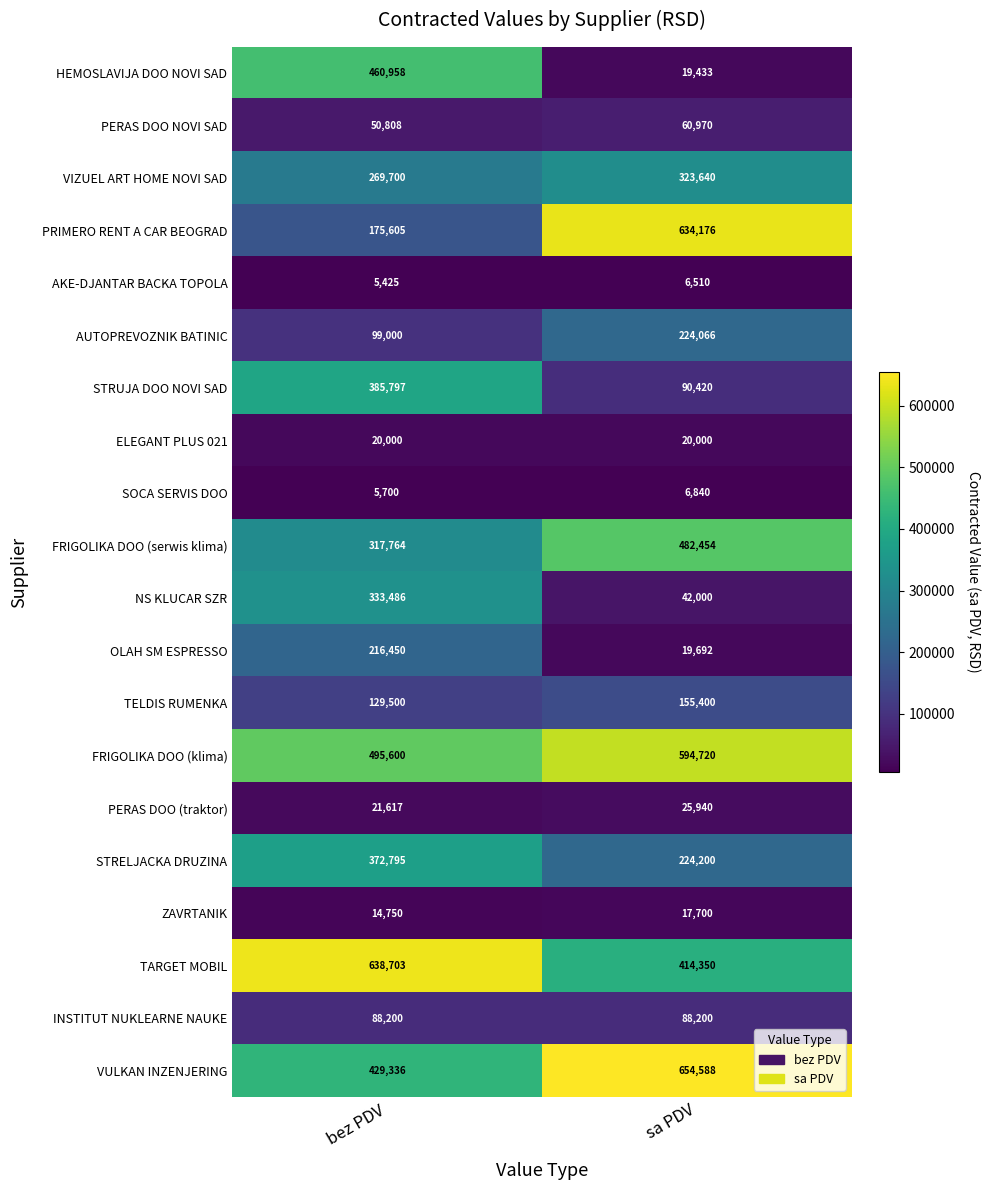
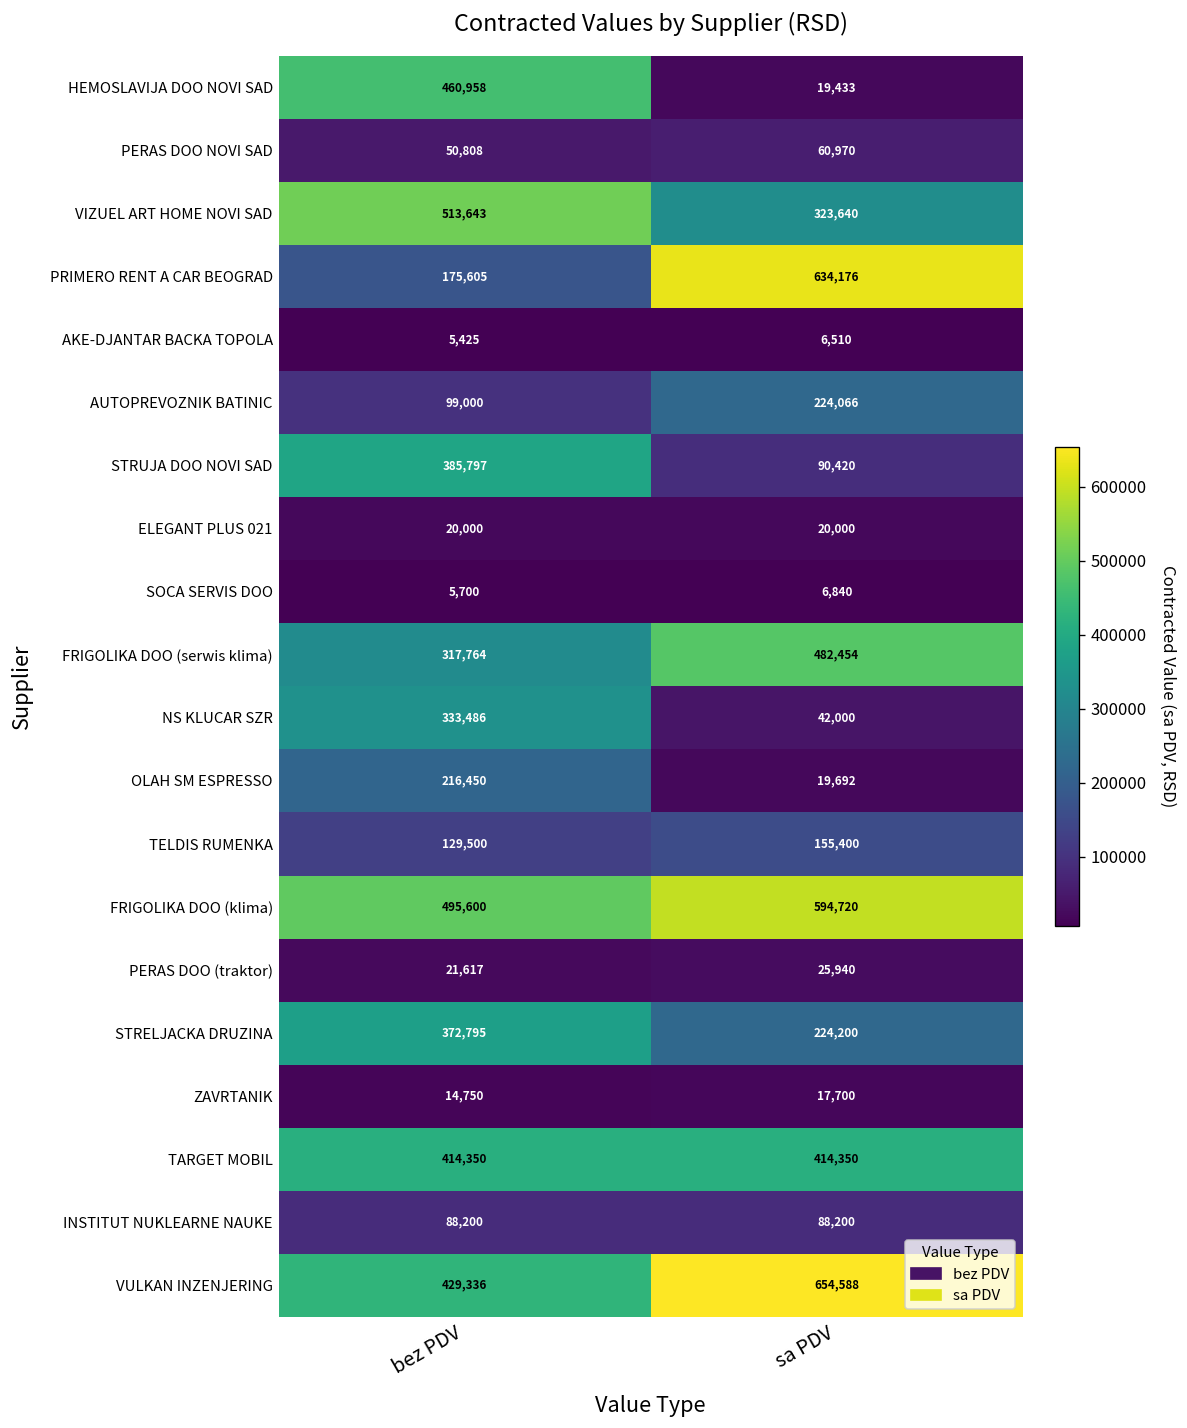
  {
    "HEMOSLAVIJA DOO NOVI SAD": {
      "bez PDV": "460,958",
      "sa PDV": "19,433"
    },
    "PERAS DOO NOVI SAD": {
      "bez PDV": "50,808",
      "sa PDV": "60,970"
    },
    "VIZUEL ART HOME NOVI SAD": {
-     "bez PDV": "269,700",
+     "bez PDV": "513,643",
      "sa PDV": "323,640"
    },
    "PRIMERO RENT A CAR BEOGRAD": {
      "bez PDV": "175,605",
      "sa PDV": "634,176"
    },
    "AKE-DJANTAR BACKA TOPOLA": {
      "bez PDV": "5,425",
      "sa PDV": "6,510"
    },
    "AUTOPREVOZNIK BATINIC": {
      "bez PDV": "99,000",
      "sa PDV": "224,066"
    },
    "STRUJA DOO NOVI SAD": {
      "bez PDV": "385,797",
      "sa PDV": "90,420"
    },
    "ELEGANT PLUS 021": {
      "bez PDV": "20,000",
      "sa PDV": "20,000"
    },
    "SOCA SERVIS DOO": {
      "bez PDV": "5,700",
      "sa PDV": "6,840"
    },
    "FRIGOLIKA DOO (serwis klima)": {
      "bez PDV": "317,764",
      "sa PDV": "482,454"
    },
    "NS KLUCAR SZR": {
      "bez PDV": "333,486",
      "sa PDV": "42,000"
    },
    "OLAH SM ESPRESSO": {
      "bez PDV": "216,450",
      "sa PDV": "19,692"
    },
    "TELDIS RUMENKA": {
      "bez PDV": "129,500",
      "sa PDV": "155,400"
    },
    "FRIGOLIKA DOO (klima)": {
      "bez PDV": "495,600",
      "sa PDV": "594,720"
    },
    "PERAS DOO (traktor)": {
      "bez PDV": "21,617",
      "sa PDV": "25,940"
    },
    "STRELJACKA DRUZINA": {
      "bez PDV": "372,795",
      "sa PDV": "224,200"
    },
    "ZAVRTANIK": {
      "bez PDV": "14,750",
      "sa PDV": "17,700"
    },
    "TARGET MOBIL": {
-     "bez PDV": "638,703",
+     "bez PDV": "414,350",
      "sa PDV": "414,350"
    },
    "INSTITUT NUKLEARNE NAUKE": {
      "bez PDV": "88,200",
      "sa PDV": "88,200"
    },
    "VULKAN INZENJERING": {
      "bez PDV": "429,336",
      "sa PDV": "654,588"
    }
  }
